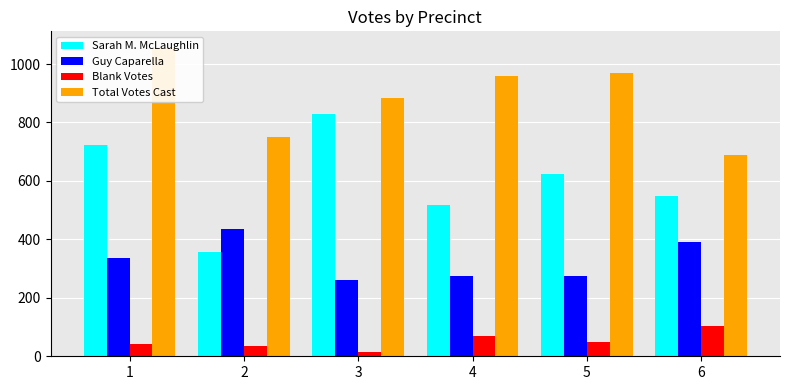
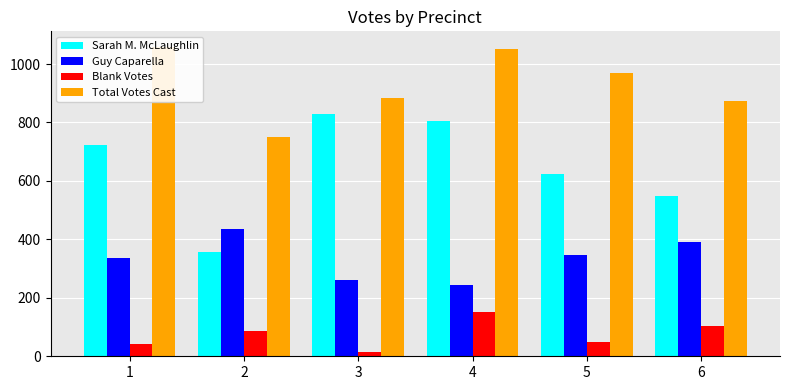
  {
    "Sarah M. McLaughlin": {
      "1": 720,
      "2": 360,
      "3": 830,
-     "4": 520,
+     "4": 810,
      "5": 620,
      "6": 550
    },
    "Guy Caparella": {
      "1": 340,
      "2": 430,
      "3": 260,
-     "4": 270,
-     "5": 270,
+     "4": 250,
+     "5": 350,
      "6": 390
    },
    "Blank Votes": {
      "1": 40,
-     "2": 30,
+     "2": 90,
      "3": 10,
-     "4": 70,
+     "4": 150,
      "5": 50,
      "6": 110
    },
    "Total Votes Cast": {
      "2": 750,
      "3": 880,
-     "4": 960,
+     "4": 1050,
      "5": 970,
-     "6": 690
+     "6": 870
    }
  }
